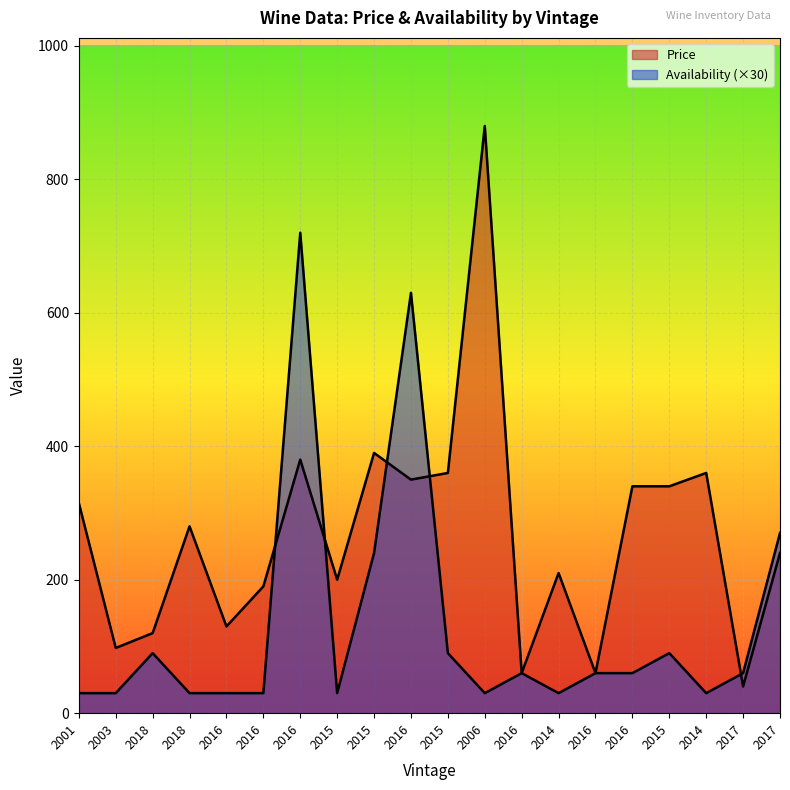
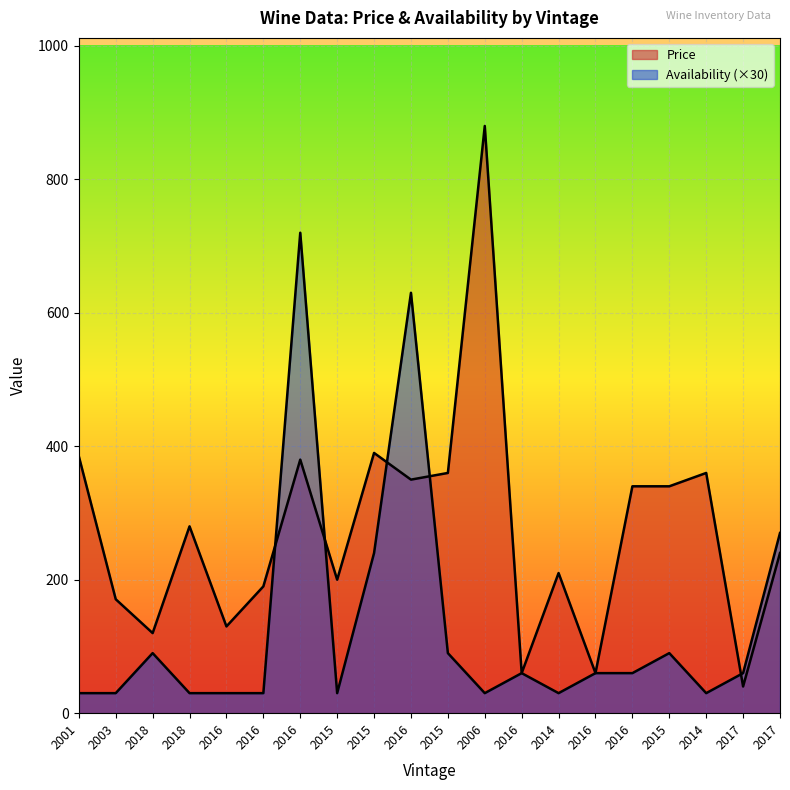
  {
    "Price": {
-     "2001": 320,
-     "2003": 100,
+     "2001": 390,
+     "2003": 170,
      "2006": 880
    },
    "Availability (×30)": {
      "2001": 30,
      "2003": 30,
      "2006": 30
    }
  }
